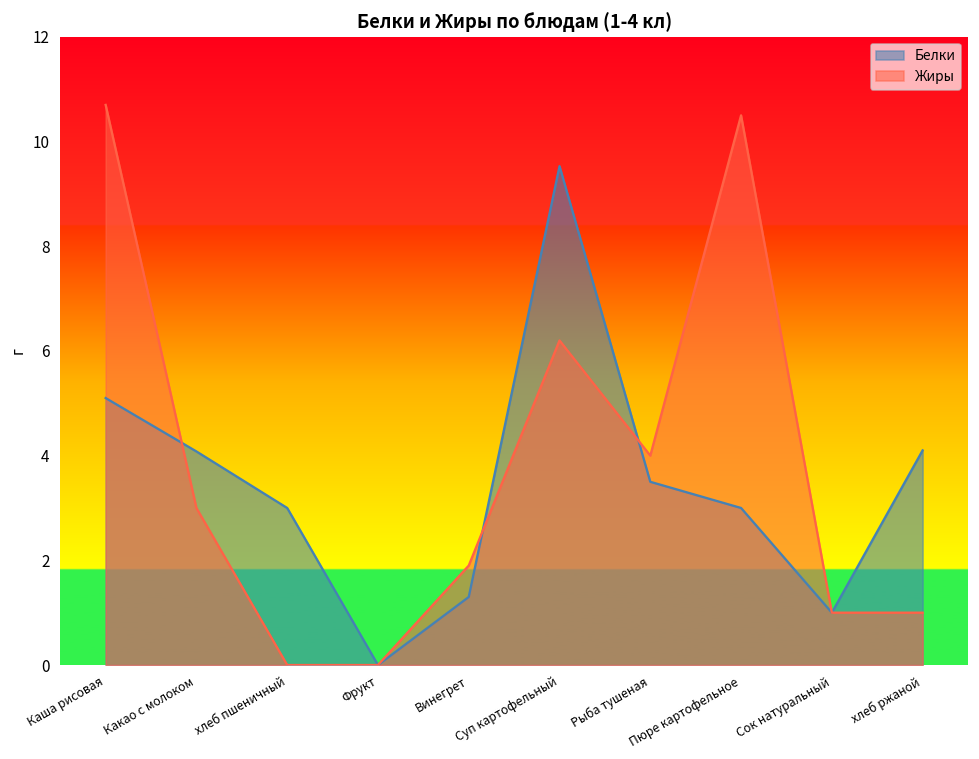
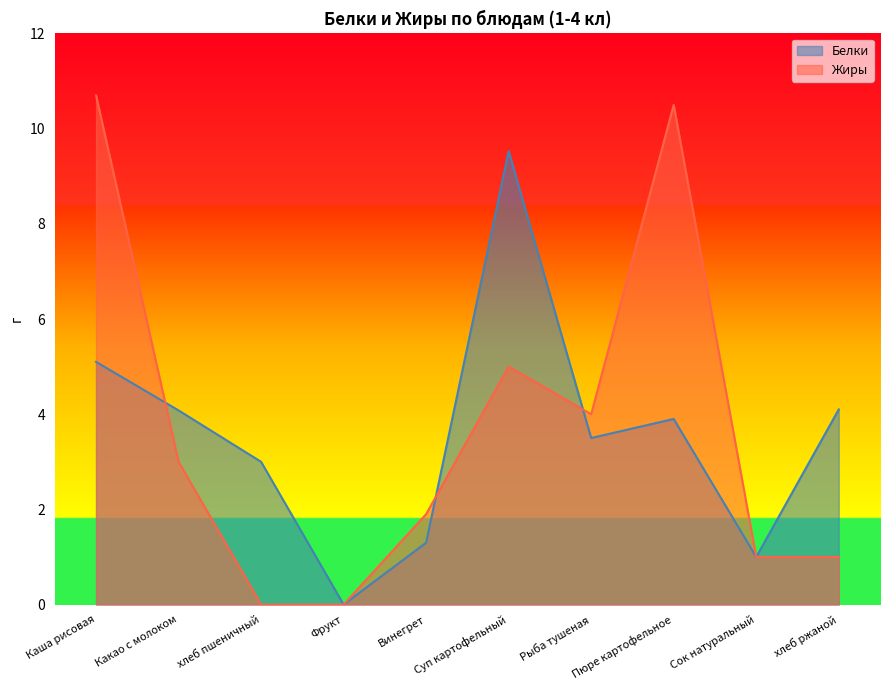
  {
    "Белки": {
      "Каша рисовая": 5.1,
      "Какао с молоком": 4.1,
      "хлеб пшеничный": 3.0,
      "Винегрет": 1.3,
      "Суп картофельный": 9.5,
      "Рыба тушеная": 3.5,
-     "Пюре картофельное": 3.0,
+     "Пюре картофельное": 3.9,
      "хлеб ржаной": 4.1
    },
    "Жиры": {
      "Каша рисовая": 10.7,
      "Какао с молоком": 3.0,
      "хлеб пшеничный": 0.0,
      "Винегрет": 1.9,
-     "Суп картофельный": 6.2,
+     "Суп картофельный": 5.0,
      "Рыба тушеная": 4.0,
      "Пюре картофельное": 10.5,
      "хлеб ржаной": 1.0
    }
  }
